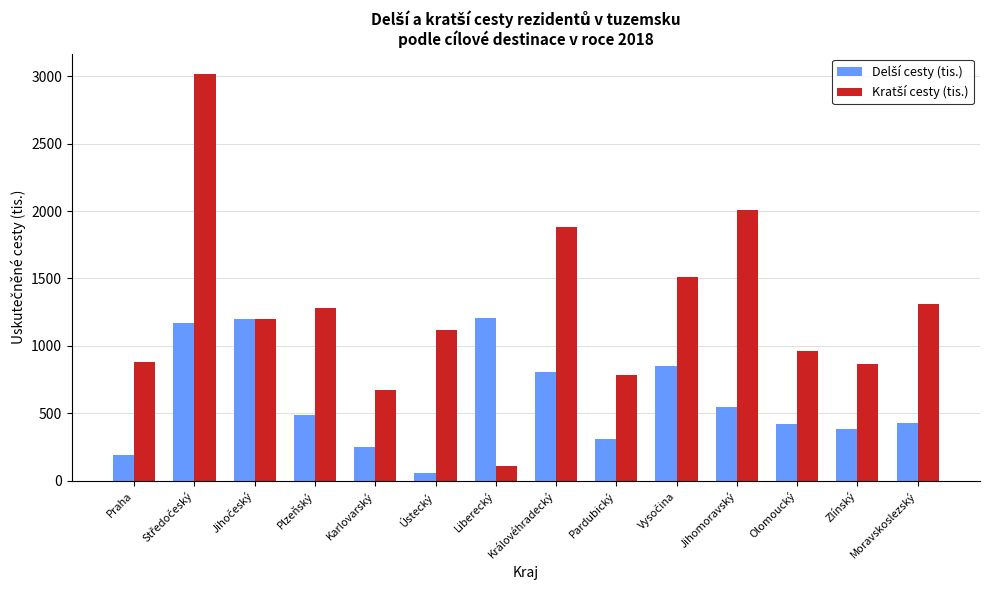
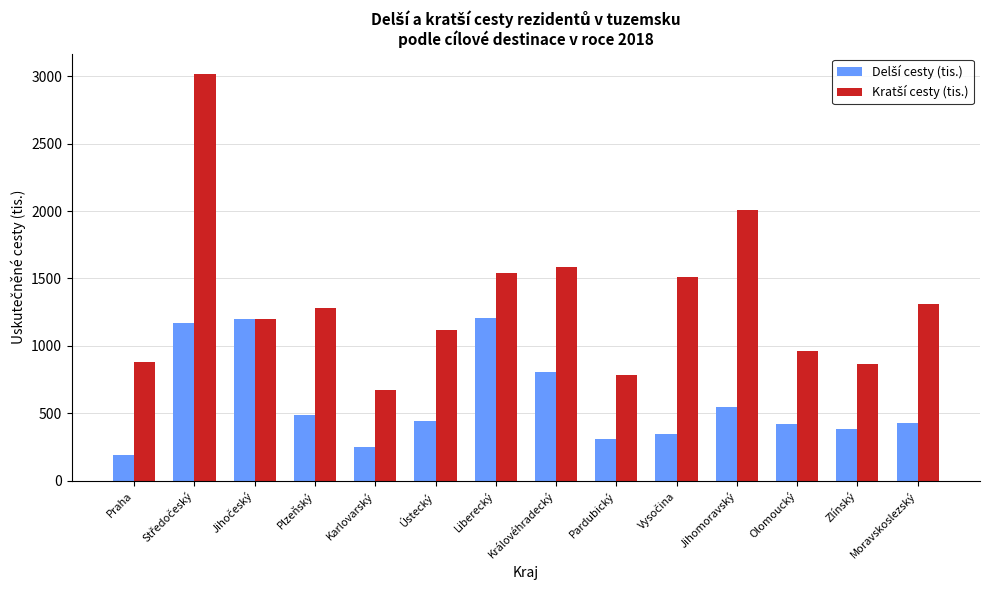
  {
    "Delší cesty (tis.)": {
      "Praha": 190,
      "Středočeský": 1170,
      "Jihočeský": 1200,
      "Plzeňský": 480,
      "Karlovarský": 250,
-     "Ústecký": 60,
+     "Ústecký": 440,
      "Liberecký": 1200,
      "Královéhradecký": 800,
      "Pardubický": 310,
-     "Vysočina": 850,
+     "Vysočina": 340,
      "Jihomoravský": 550,
      "Olomoucký": 420,
      "Zlínský": 380,
      "Moravskoslezský": 420
    },
    "Kratší cesty (tis.)": {
      "Praha": 880,
      "Středočeský": 3020,
      "Jihočeský": 1200,
      "Plzeňský": 1280,
      "Karlovarský": 670,
      "Ústecký": 1120,
-     "Liberecký": 110,
-     "Královéhradecký": 1880,
+     "Liberecký": 1540,
+     "Královéhradecký": 1580,
      "Pardubický": 780,
      "Vysočina": 1510,
      "Jihomoravský": 2010,
      "Olomoucký": 960,
      "Zlínský": 860,
      "Moravskoslezský": 1310
    }
  }
